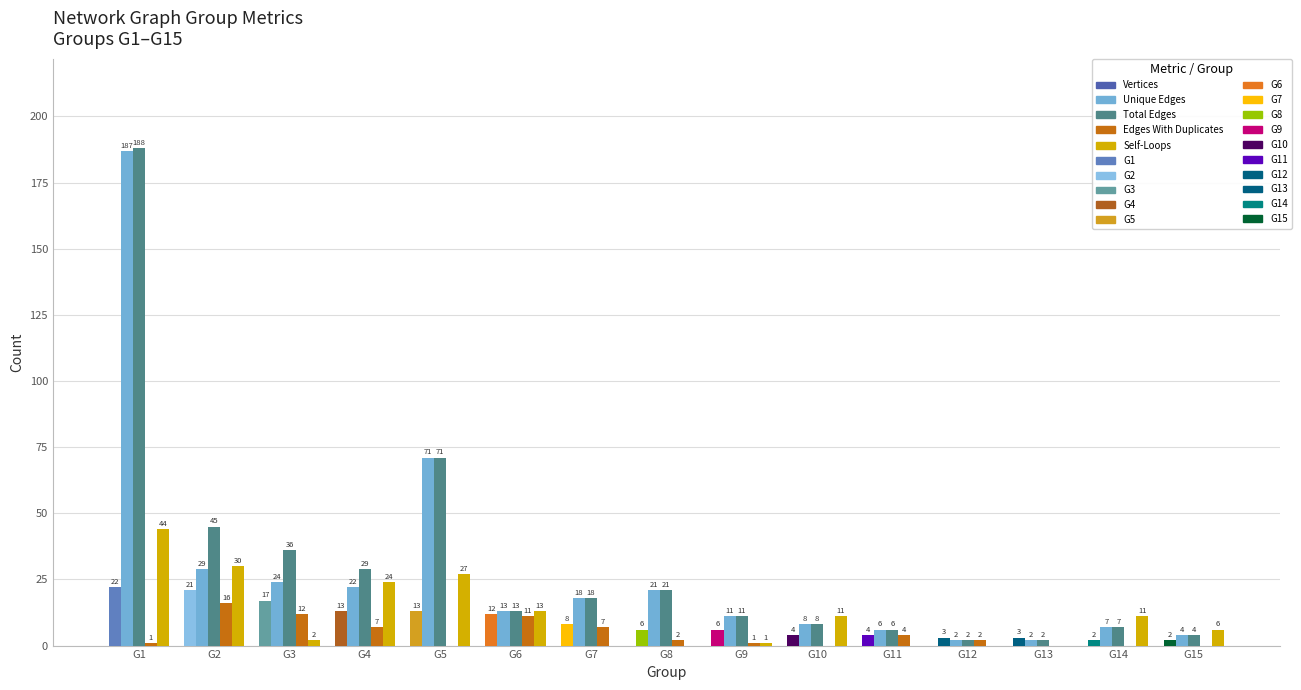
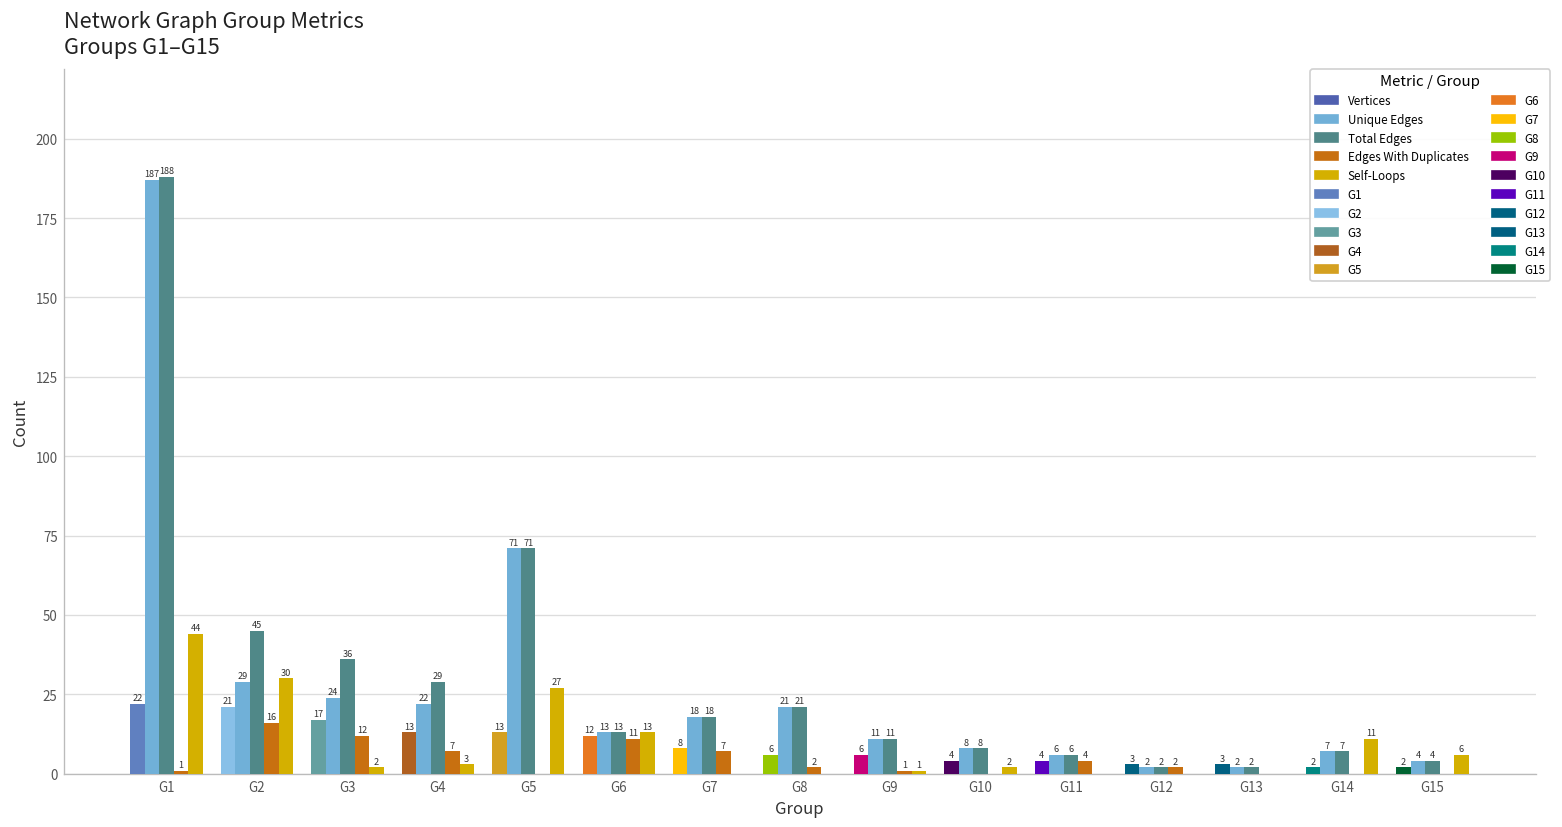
  {
    "Edges With Duplicates": {
      "G1": 1,
      "G2": 16,
      "G3": 12,
      "G4": 7,
      "G6": 11,
      "G7": 7,
      "G8": 2,
      "G9": 1,
      "G11": 4,
      "G12": 2
    },
    "Self-Loops": {
      "G1": 44,
      "G2": 30,
      "G3": 2,
-     "G4": 24,
+     "G4": 3,
      "G5": 27,
      "G6": 13,
      "G9": 1,
-     "G10": 11,
+     "G10": 2,
      "G14": 11,
      "G15": 6
    }
  }
